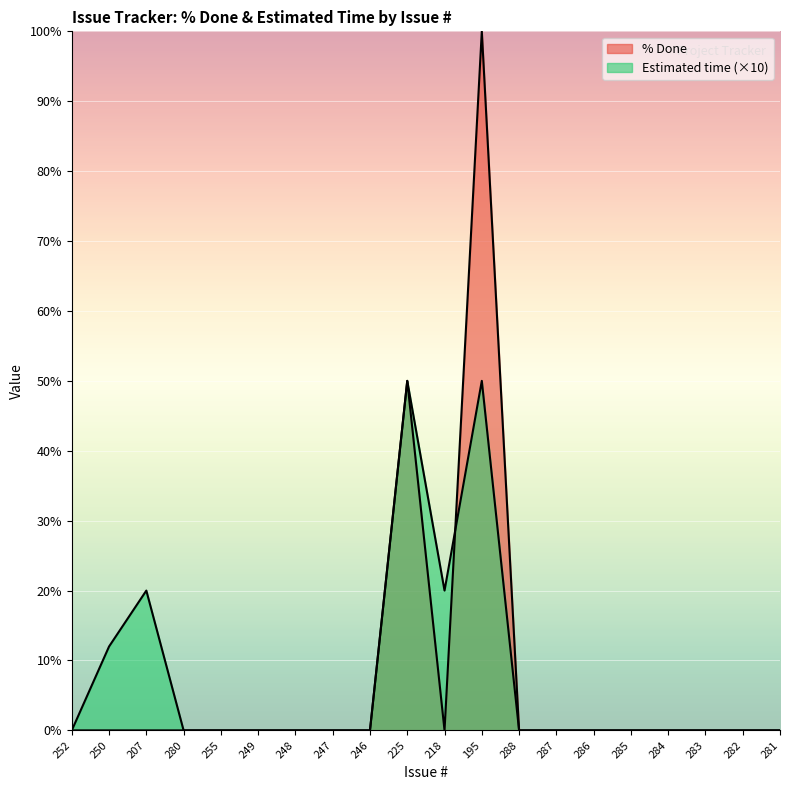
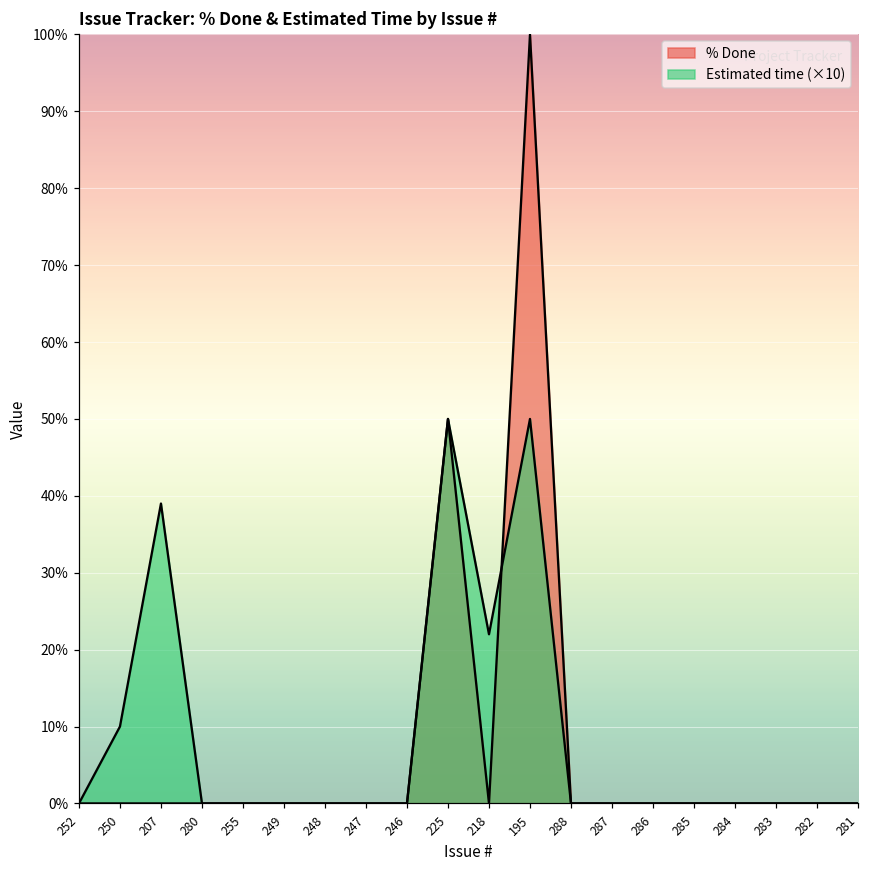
  {
    "% Done": {
      "250": "0%",
      "207": "0%",
      "218": "0%",
      "195": "100%"
    },
    "Estimated time (×10)": {
-     "250": "12%",
-     "207": "20%",
-     "218": "20%",
+     "250": "10%",
+     "207": "39%",
+     "218": "22%",
      "195": "50%"
    }
  }
